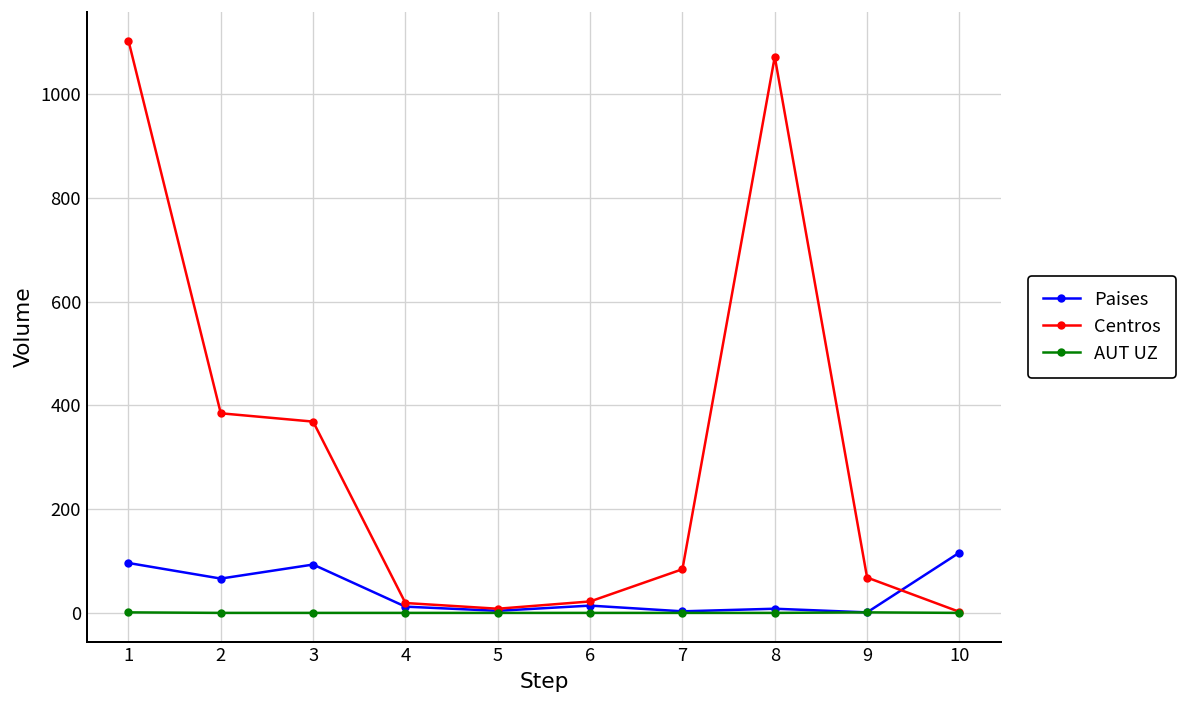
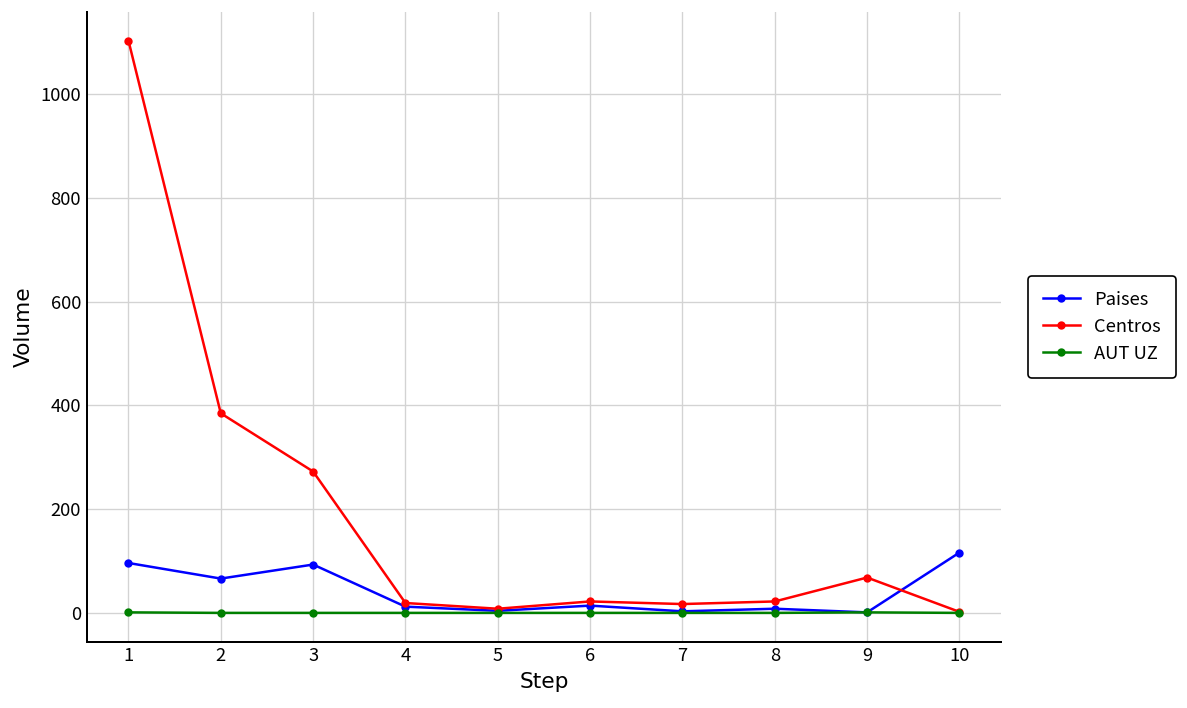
  {
    "Paises": {
      "1": 100,
      "2": 70,
      "3": 90,
      "4": 10,
      "6": 20,
      "8": 10,
      "10": 120
    },
    "Centros": {
      "1": 1100,
      "2": 390,
-     "3": 370,
+     "3": 270,
      "4": 20,
      "6": 20,
-     "7": 90,
-     "8": 1070,
+     "7": 20,
+     "8": 20,
      "9": 70
    },
    "AUT UZ": {
      "1": 0,
      "2": 0,
      "3": 0,
      "4": 0,
      "6": 0,
      "8": 0
    }
  }
